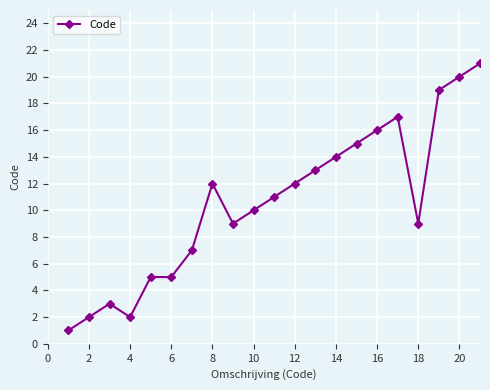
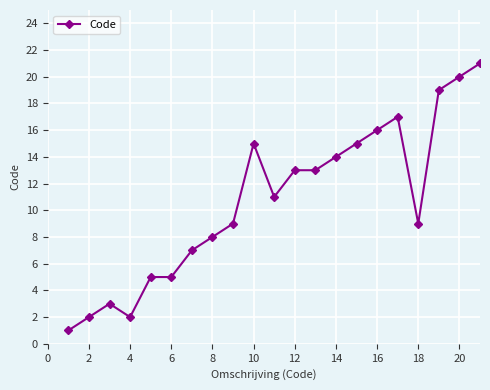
  {
    "2": 2,
    "4": 2,
    "6": 5,
-   "8": 12,
-   "10": 10,
-   "12": 12,
+   "8": 8,
+   "10": 15,
+   "12": 13,
    "14": 14,
    "16": 16,
    "18": 9,
    "20": 20
  }
